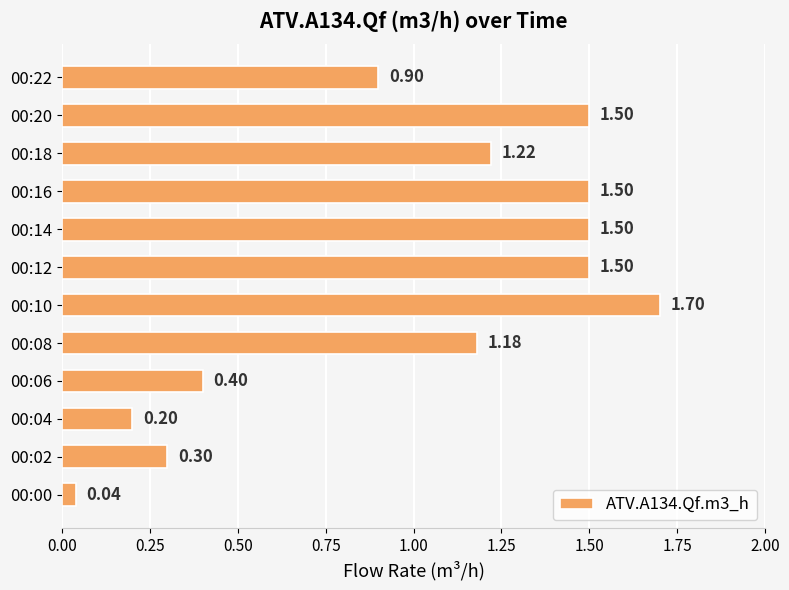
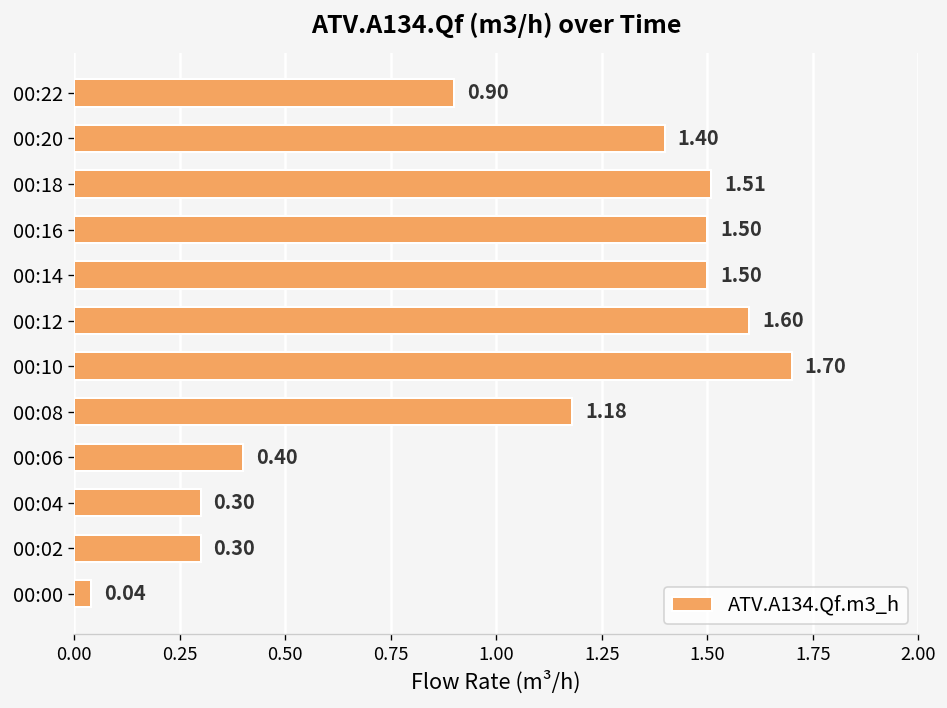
  {
    "00:22": 0.90,
-   "00:20": 1.50,
-   "00:18": 1.22,
+   "00:20": 1.40,
+   "00:18": 1.51,
    "00:16": 1.50,
    "00:14": 1.50,
-   "00:12": 1.50,
+   "00:12": 1.60,
    "00:10": 1.70,
    "00:08": 1.18,
    "00:06": 0.40,
-   "00:04": 0.20,
+   "00:04": 0.30,
    "00:02": 0.30,
    "00:00": 0.04
  }
